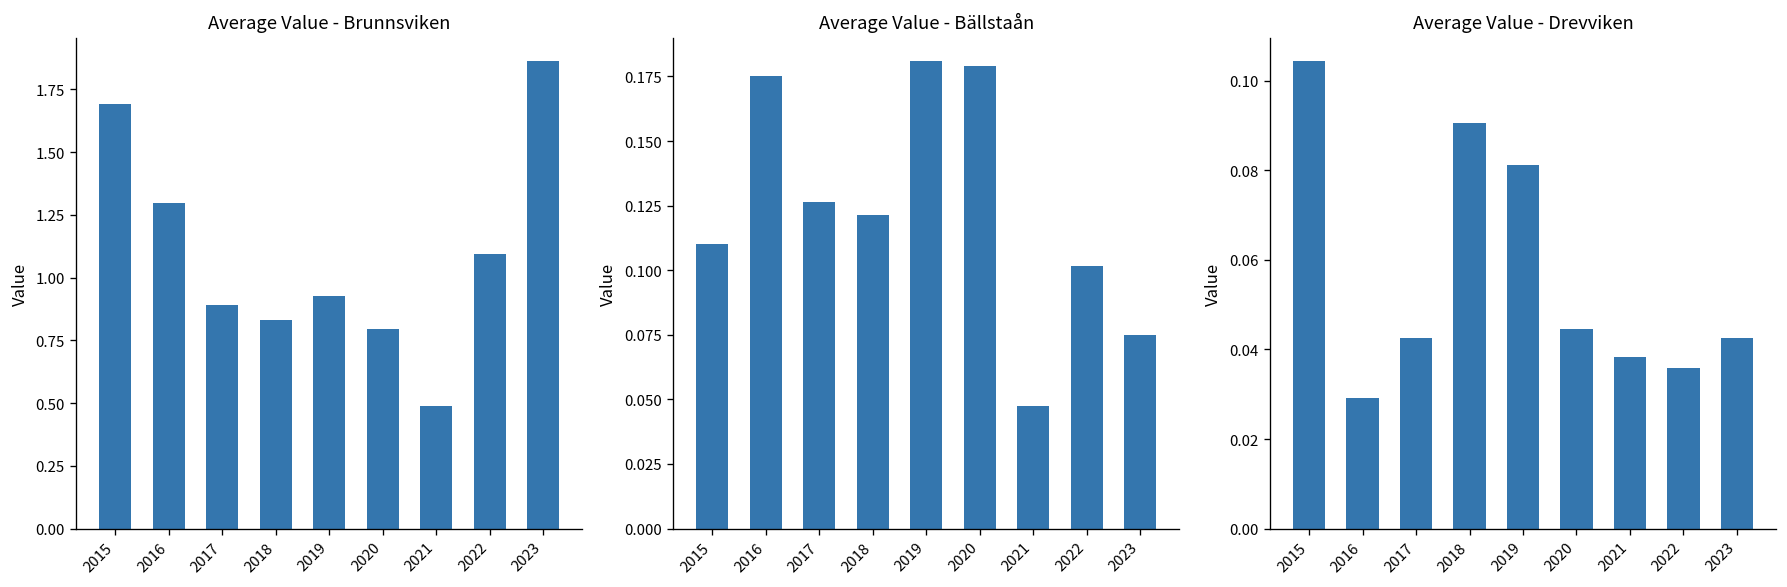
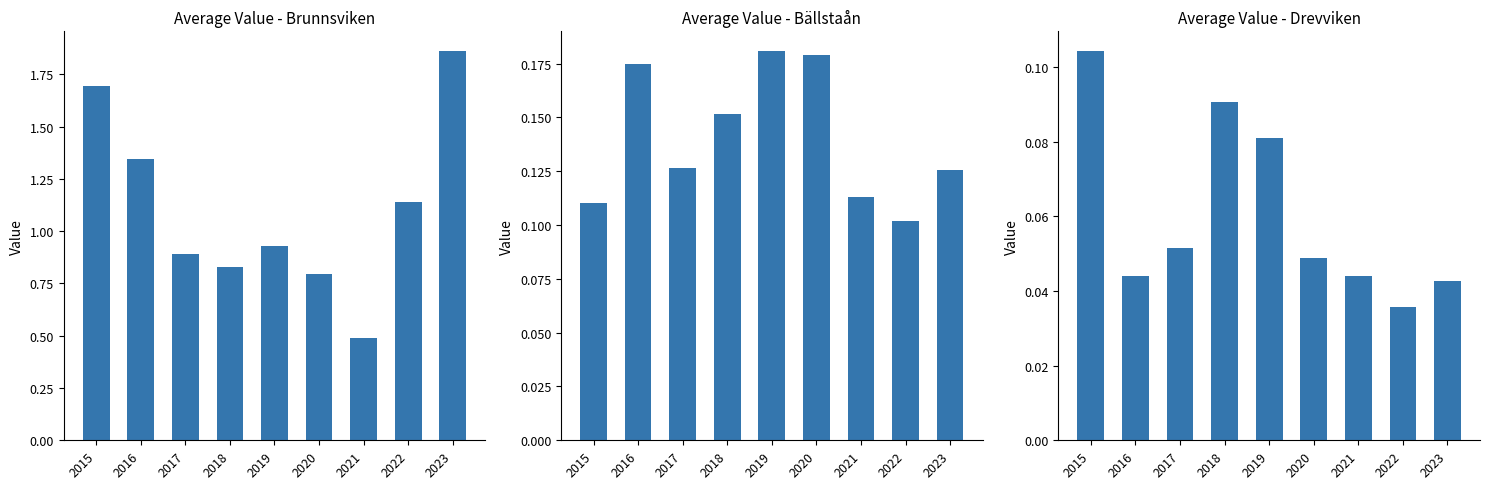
  {
    "Average Value - Brunnsviken": {
      "2015": 1.69,
-     "2016": 1.30,
+     "2016": 1.34,
      "2017": 0.89,
      "2018": 0.83,
      "2019": 0.93,
      "2020": 0.80,
      "2021": 0.49,
-     "2022": 1.09,
+     "2022": 1.14,
      "2023": 1.86
    },
    "Average Value - Bällstaån": {
      "2015": 0.110,
      "2016": 0.175,
      "2017": 0.127,
-     "2018": 0.122,
+     "2018": 0.152,
      "2019": 0.181,
      "2020": 0.179,
-     "2021": 0.048,
+     "2021": 0.113,
      "2022": 0.102,
-     "2023": 0.075
+     "2023": 0.126
    },
    "Average Value - Drevviken": {
      "2015": 0.104,
-     "2016": 0.029,
-     "2017": 0.043,
+     "2016": 0.044,
+     "2017": 0.052,
      "2018": 0.091,
      "2019": 0.081,
-     "2020": 0.045,
-     "2021": 0.038,
+     "2020": 0.049,
+     "2021": 0.044,
      "2022": 0.036,
      "2023": 0.043
    }
  }
